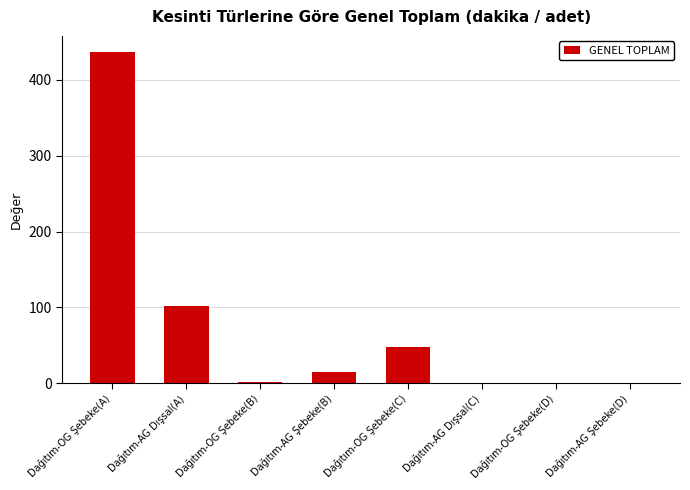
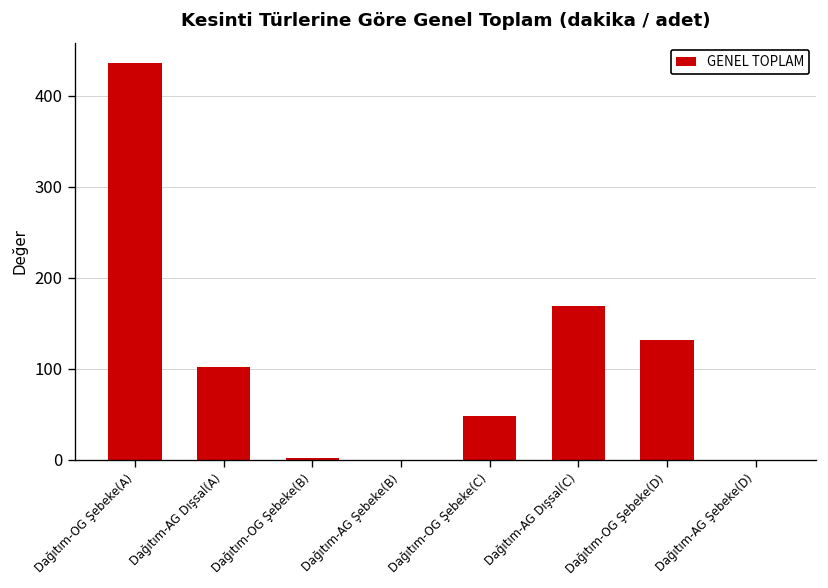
  {
    "Dağıtım-OG Şebeke(A)": 440,
    "Dağıtım-AG Dışsal(A)": 100,
-   "Dağıtım-AG Şebeke(B)": 10,
+   "Dağıtım-AG Şebeke(B)": 0,
    "Dağıtım-OG Şebeke(C)": 50,
-   "Dağıtım-AG Dışsal(C)": 0,
-   "Dağıtım-OG Şebeke(D)": 0,
+   "Dağıtım-AG Dışsal(C)": 170,
+   "Dağıtım-OG Şebeke(D)": 130,
    "Dağıtım-AG Şebeke(D)": 0
  }
